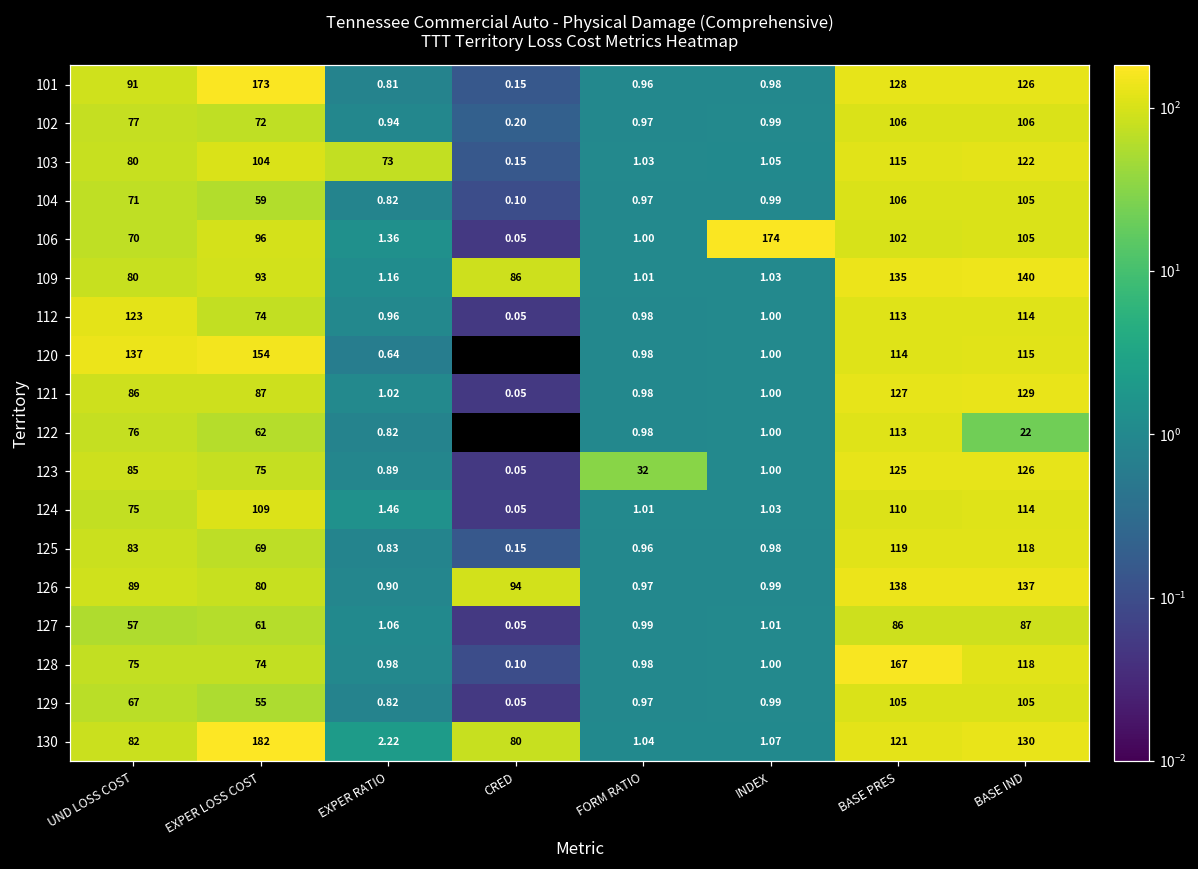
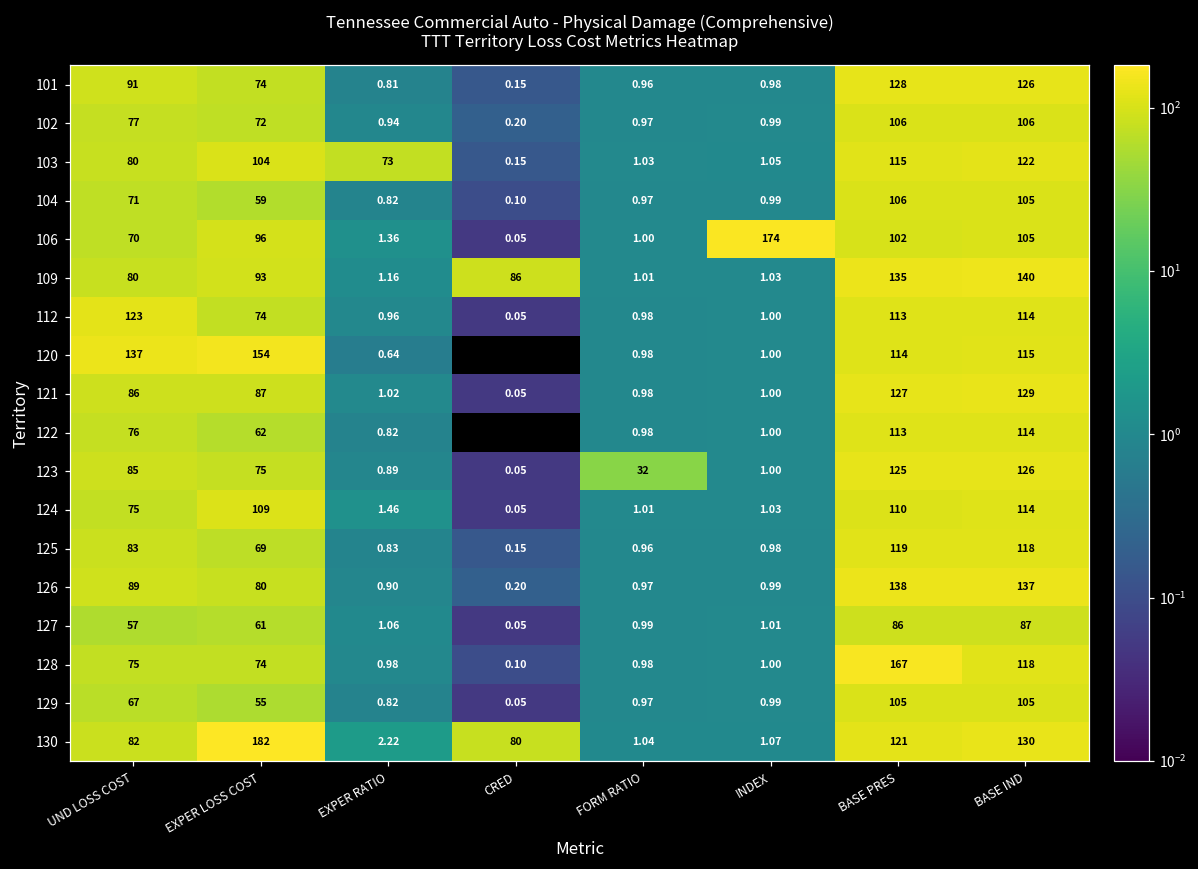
  {
    "101": {
      "UND LOSS COST": 91,
-     "EXPER LOSS COST": 173,
+     "EXPER LOSS COST": 74,
      "EXPER RATIO": 0.81,
      "CRED": 0.15,
      "FORM RATIO": 0.96,
      "INDEX": 0.98,
      "BASE PRES": 128,
      "BASE IND": 126
    },
    "102": {
      "UND LOSS COST": 77,
      "EXPER LOSS COST": 72,
      "EXPER RATIO": 0.94,
      "CRED": 0.20,
      "FORM RATIO": 0.97,
      "INDEX": 0.99,
      "BASE PRES": 106,
      "BASE IND": 106
    },
    "103": {
      "UND LOSS COST": 80,
      "EXPER LOSS COST": 104,
      "EXPER RATIO": 73,
      "CRED": 0.15,
      "FORM RATIO": 1.03,
      "INDEX": 1.05,
      "BASE PRES": 115,
      "BASE IND": 122
    },
    "104": {
      "UND LOSS COST": 71,
      "EXPER LOSS COST": 59,
      "EXPER RATIO": 0.82,
      "CRED": 0.10,
      "FORM RATIO": 0.97,
      "INDEX": 0.99,
      "BASE PRES": 106,
      "BASE IND": 105
    },
    "106": {
      "UND LOSS COST": 70,
      "EXPER LOSS COST": 96,
      "EXPER RATIO": 1.36,
      "CRED": 0.05,
      "FORM RATIO": 1.00,
      "INDEX": 174,
      "BASE PRES": 102,
      "BASE IND": 105
    },
    "109": {
      "UND LOSS COST": 80,
      "EXPER LOSS COST": 93,
      "EXPER RATIO": 1.16,
      "CRED": 86,
      "FORM RATIO": 1.01,
      "INDEX": 1.03,
      "BASE PRES": 135,
      "BASE IND": 140
    },
    "112": {
      "UND LOSS COST": 123,
      "EXPER LOSS COST": 74,
      "EXPER RATIO": 0.96,
      "CRED": 0.05,
      "FORM RATIO": 0.98,
      "INDEX": 1.00,
      "BASE PRES": 113,
      "BASE IND": 114
    },
    "120": {
      "UND LOSS COST": 137,
      "EXPER LOSS COST": 154,
      "EXPER RATIO": 0.64,
      "FORM RATIO": 0.98,
      "INDEX": 1.00,
      "BASE PRES": 114,
      "BASE IND": 115
    },
    "121": {
      "UND LOSS COST": 86,
      "EXPER LOSS COST": 87,
      "EXPER RATIO": 1.02,
      "CRED": 0.05,
      "FORM RATIO": 0.98,
      "INDEX": 1.00,
      "BASE PRES": 127,
      "BASE IND": 129
    },
    "122": {
      "UND LOSS COST": 76,
      "EXPER LOSS COST": 62,
      "EXPER RATIO": 0.82,
      "FORM RATIO": 0.98,
      "INDEX": 1.00,
      "BASE PRES": 113,
-     "BASE IND": 22
+     "BASE IND": 114
    },
    "123": {
      "UND LOSS COST": 85,
      "EXPER LOSS COST": 75,
      "EXPER RATIO": 0.89,
      "CRED": 0.05,
      "FORM RATIO": 32,
      "INDEX": 1.00,
      "BASE PRES": 125,
      "BASE IND": 126
    },
    "124": {
      "UND LOSS COST": 75,
      "EXPER LOSS COST": 109,
      "EXPER RATIO": 1.46,
      "CRED": 0.05,
      "FORM RATIO": 1.01,
      "INDEX": 1.03,
      "BASE PRES": 110,
      "BASE IND": 114
    },
    "125": {
      "UND LOSS COST": 83,
      "EXPER LOSS COST": 69,
      "EXPER RATIO": 0.83,
      "CRED": 0.15,
      "FORM RATIO": 0.96,
      "INDEX": 0.98,
      "BASE PRES": 119,
      "BASE IND": 118
    },
    "126": {
      "UND LOSS COST": 89,
      "EXPER LOSS COST": 80,
      "EXPER RATIO": 0.90,
-     "CRED": 94,
+     "CRED": 0.20,
      "FORM RATIO": 0.97,
      "INDEX": 0.99,
      "BASE PRES": 138,
      "BASE IND": 137
    },
    "127": {
      "UND LOSS COST": 57,
      "EXPER LOSS COST": 61,
      "EXPER RATIO": 1.06,
      "CRED": 0.05,
      "FORM RATIO": 0.99,
      "INDEX": 1.01,
      "BASE PRES": 86,
      "BASE IND": 87
    },
    "128": {
      "UND LOSS COST": 75,
      "EXPER LOSS COST": 74,
      "EXPER RATIO": 0.98,
      "CRED": 0.10,
      "FORM RATIO": 0.98,
      "INDEX": 1.00,
      "BASE PRES": 167,
      "BASE IND": 118
    },
    "129": {
      "UND LOSS COST": 67,
      "EXPER LOSS COST": 55,
      "EXPER RATIO": 0.82,
      "CRED": 0.05,
      "FORM RATIO": 0.97,
      "INDEX": 0.99,
      "BASE PRES": 105,
      "BASE IND": 105
    },
    "130": {
      "UND LOSS COST": 82,
      "EXPER LOSS COST": 182,
      "EXPER RATIO": 2.22,
      "CRED": 80,
      "FORM RATIO": 1.04,
      "INDEX": 1.07,
      "BASE PRES": 121,
      "BASE IND": 130
    }
  }
